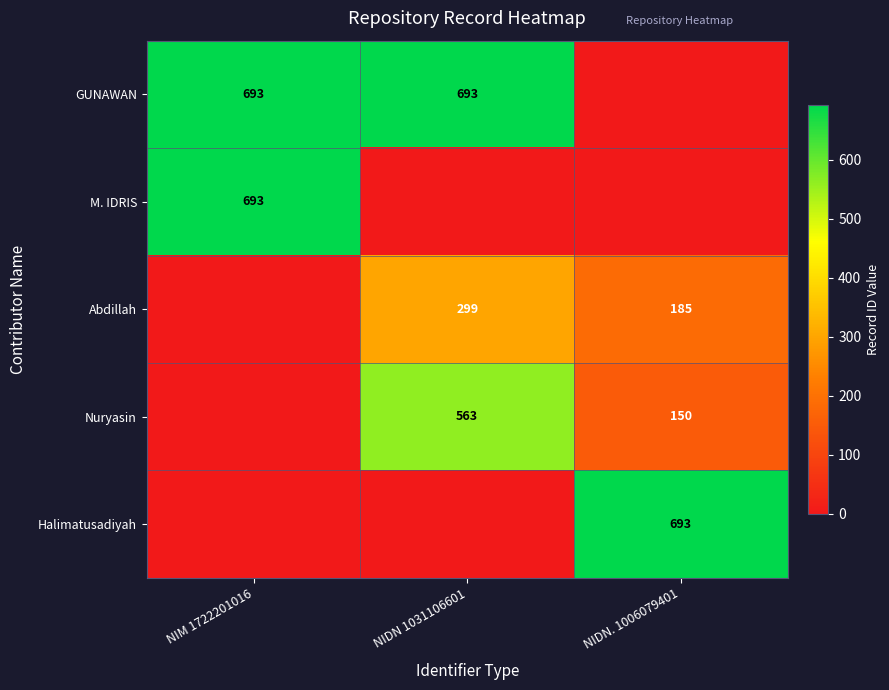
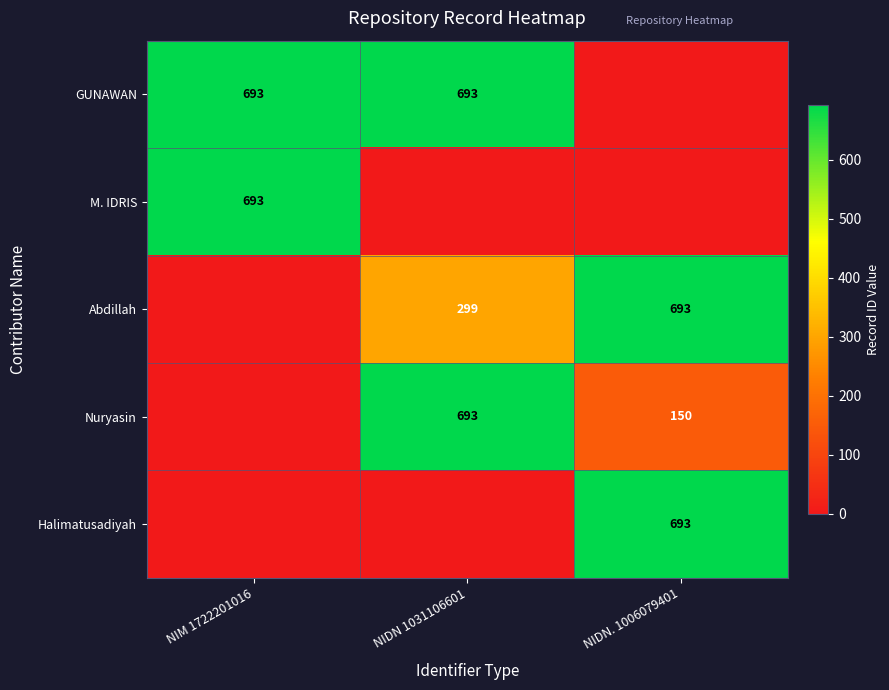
  {
    "GUNAWAN": {
      "NIM 1722201016": 693,
      "NIDN 1031106601": 693
    },
    "M. IDRIS": {
      "NIM 1722201016": 693
    },
    "Abdillah": {
      "NIDN 1031106601": 299,
-     "NIDN. 1006079401": 185
+     "NIDN. 1006079401": 693
    },
    "Nuryasin": {
-     "NIDN 1031106601": 563,
+     "NIDN 1031106601": 693,
      "NIDN. 1006079401": 150
    },
    "Halimatusadiyah": {
      "NIDN. 1006079401": 693
    }
  }
